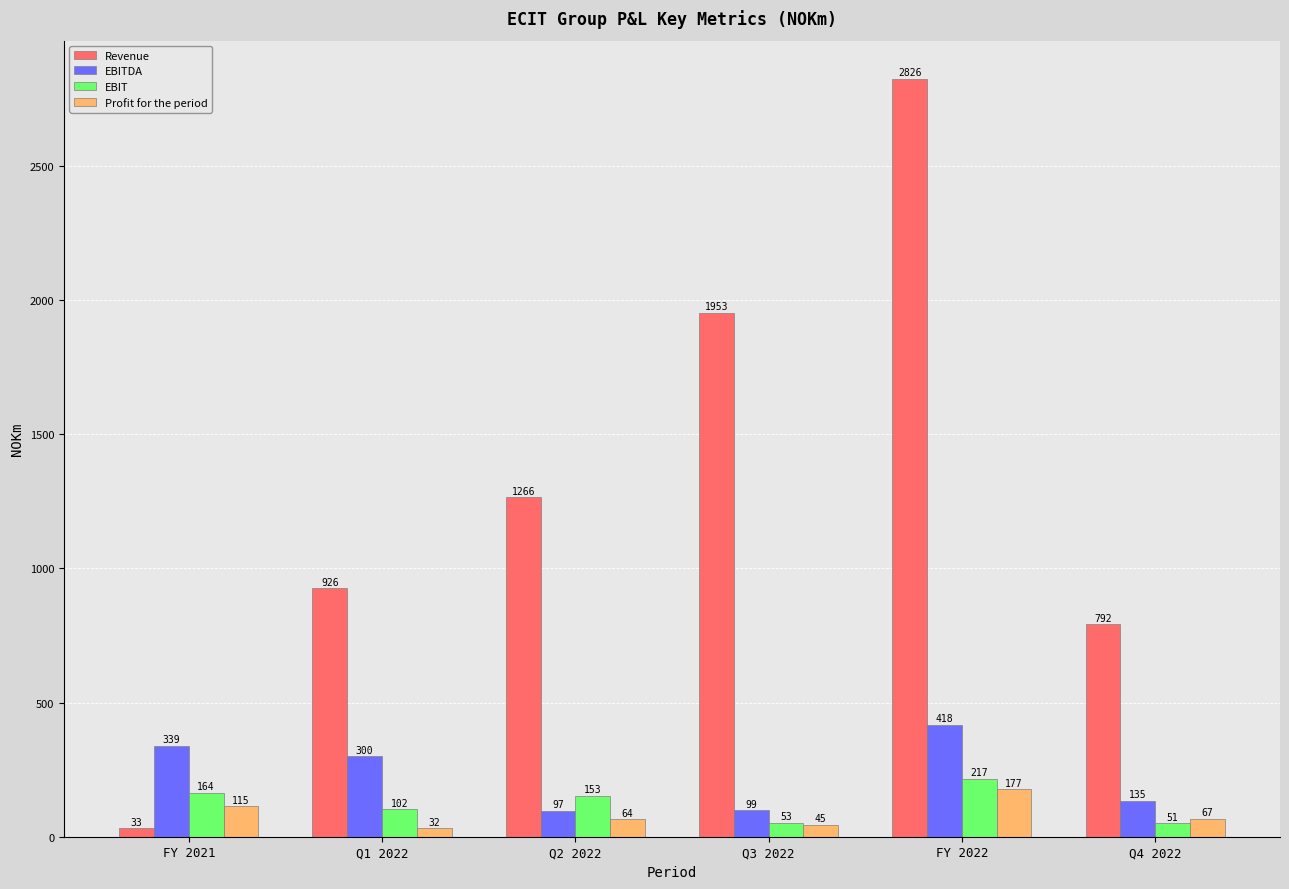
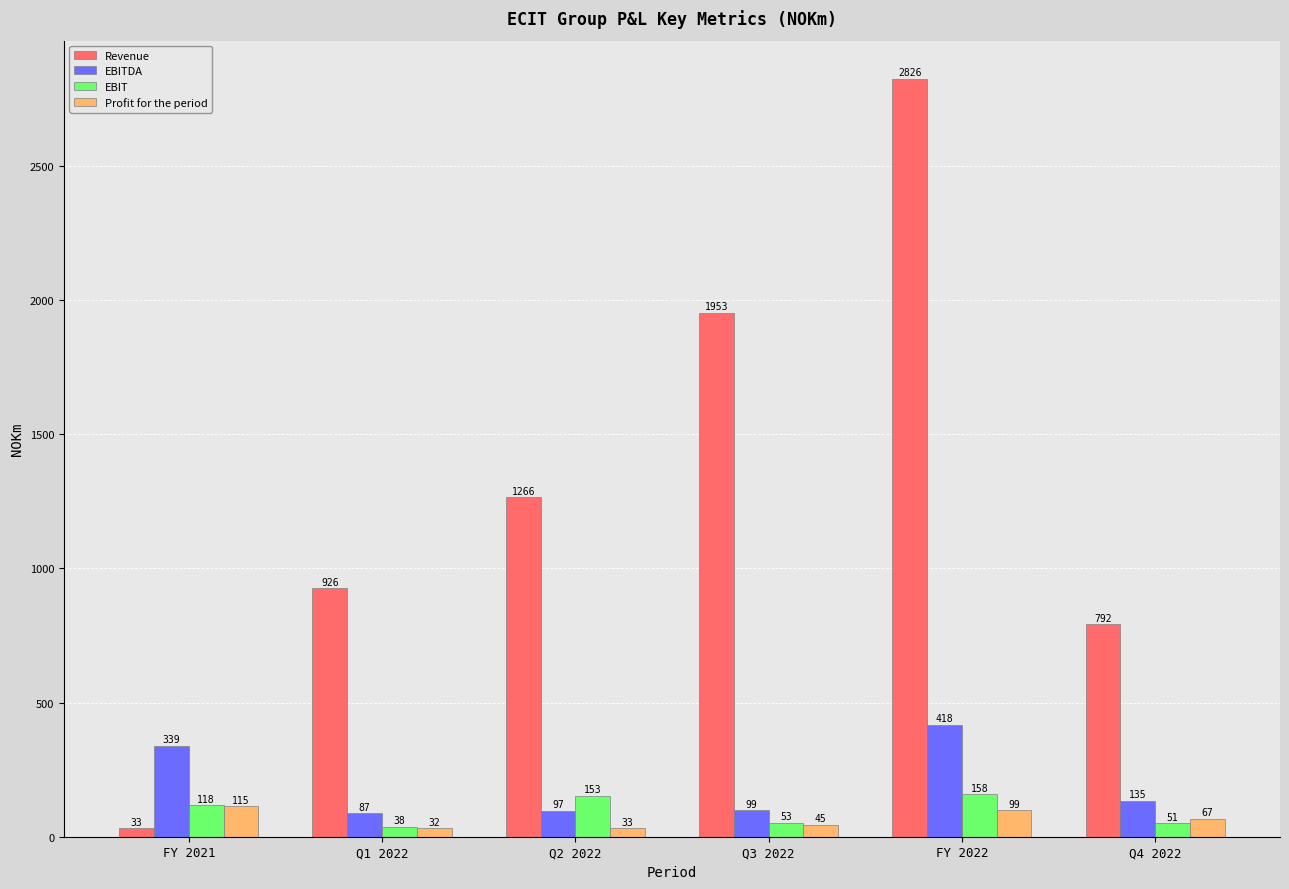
  {
    "Revenue": {
      "FY 2021": 33,
      "Q1 2022": 926,
      "Q2 2022": 1266,
      "Q3 2022": 1953,
      "FY 2022": 2826,
      "Q4 2022": 792
    },
    "EBITDA": {
      "FY 2021": 339,
-     "Q1 2022": 300,
+     "Q1 2022": 87,
      "Q2 2022": 97,
      "Q3 2022": 99,
      "FY 2022": 418,
      "Q4 2022": 135
    },
    "EBIT": {
-     "FY 2021": 164,
-     "Q1 2022": 102,
+     "FY 2021": 118,
+     "Q1 2022": 38,
      "Q2 2022": 153,
      "Q3 2022": 53,
-     "FY 2022": 217,
+     "FY 2022": 158,
      "Q4 2022": 51
    },
    "Profit for the period": {
      "FY 2021": 115,
      "Q1 2022": 32,
-     "Q2 2022": 64,
+     "Q2 2022": 33,
      "Q3 2022": 45,
-     "FY 2022": 177,
+     "FY 2022": 99,
      "Q4 2022": 67
    }
  }
